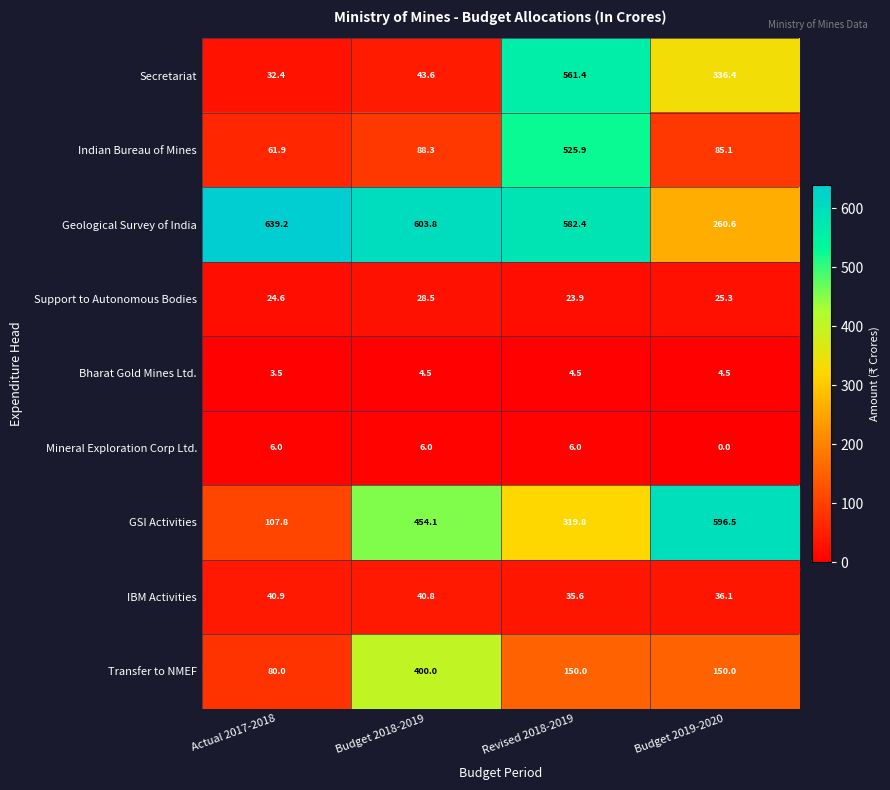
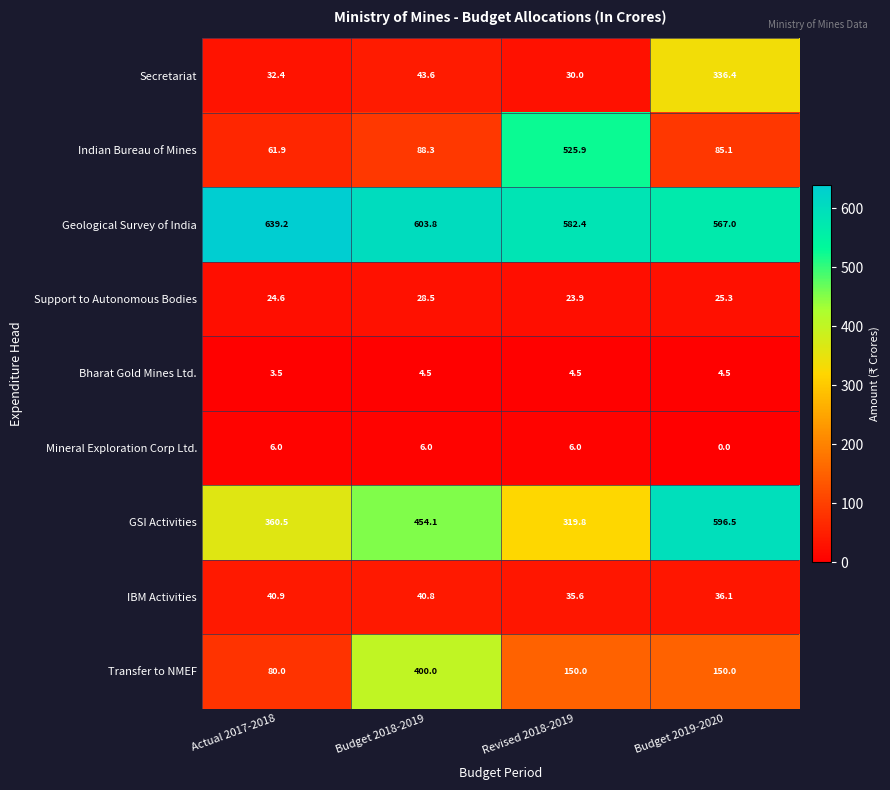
  {
    "Secretariat": {
      "Actual 2017-2018": 32.4,
      "Budget 2018-2019": 43.6,
-     "Revised 2018-2019": 561.4,
+     "Revised 2018-2019": 30.0,
      "Budget 2019-2020": 336.4
    },
    "Indian Bureau of Mines": {
      "Actual 2017-2018": 61.9,
      "Budget 2018-2019": 88.3,
      "Revised 2018-2019": 525.9,
      "Budget 2019-2020": 85.1
    },
    "Geological Survey of India": {
      "Actual 2017-2018": 639.2,
      "Budget 2018-2019": 603.8,
      "Revised 2018-2019": 582.4,
-     "Budget 2019-2020": 260.6
+     "Budget 2019-2020": 567.0
    },
    "Support to Autonomous Bodies": {
      "Actual 2017-2018": 24.6,
      "Budget 2018-2019": 28.5,
      "Revised 2018-2019": 23.9,
      "Budget 2019-2020": 25.3
    },
    "Bharat Gold Mines Ltd.": {
      "Actual 2017-2018": 3.5,
      "Budget 2018-2019": 4.5,
      "Revised 2018-2019": 4.5,
      "Budget 2019-2020": 4.5
    },
    "Mineral Exploration Corp Ltd.": {
      "Actual 2017-2018": 6.0,
      "Budget 2018-2019": 6.0,
      "Revised 2018-2019": 6.0,
      "Budget 2019-2020": 0.0
    },
    "GSI Activities": {
-     "Actual 2017-2018": 107.8,
+     "Actual 2017-2018": 360.5,
      "Budget 2018-2019": 454.1,
      "Revised 2018-2019": 319.8,
      "Budget 2019-2020": 596.5
    },
    "IBM Activities": {
      "Actual 2017-2018": 40.9,
      "Budget 2018-2019": 40.8,
      "Revised 2018-2019": 35.6,
      "Budget 2019-2020": 36.1
    },
    "Transfer to NMEF": {
      "Actual 2017-2018": 80.0,
      "Budget 2018-2019": 400.0,
      "Revised 2018-2019": 150.0,
      "Budget 2019-2020": 150.0
    }
  }
